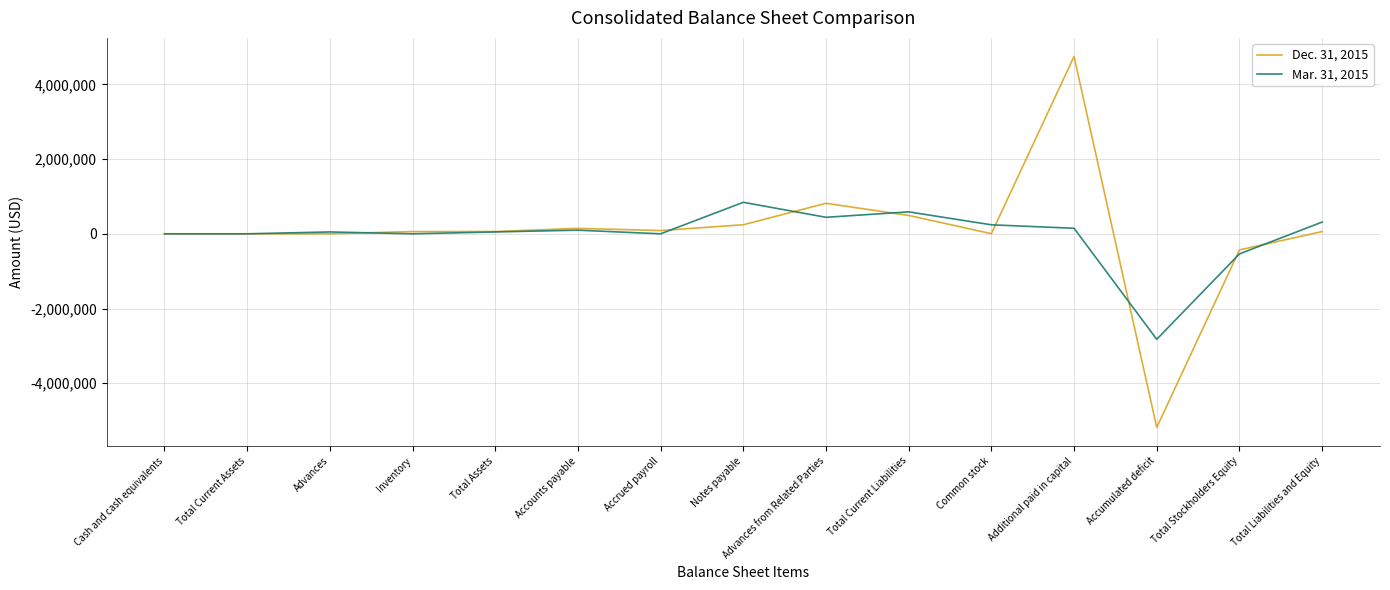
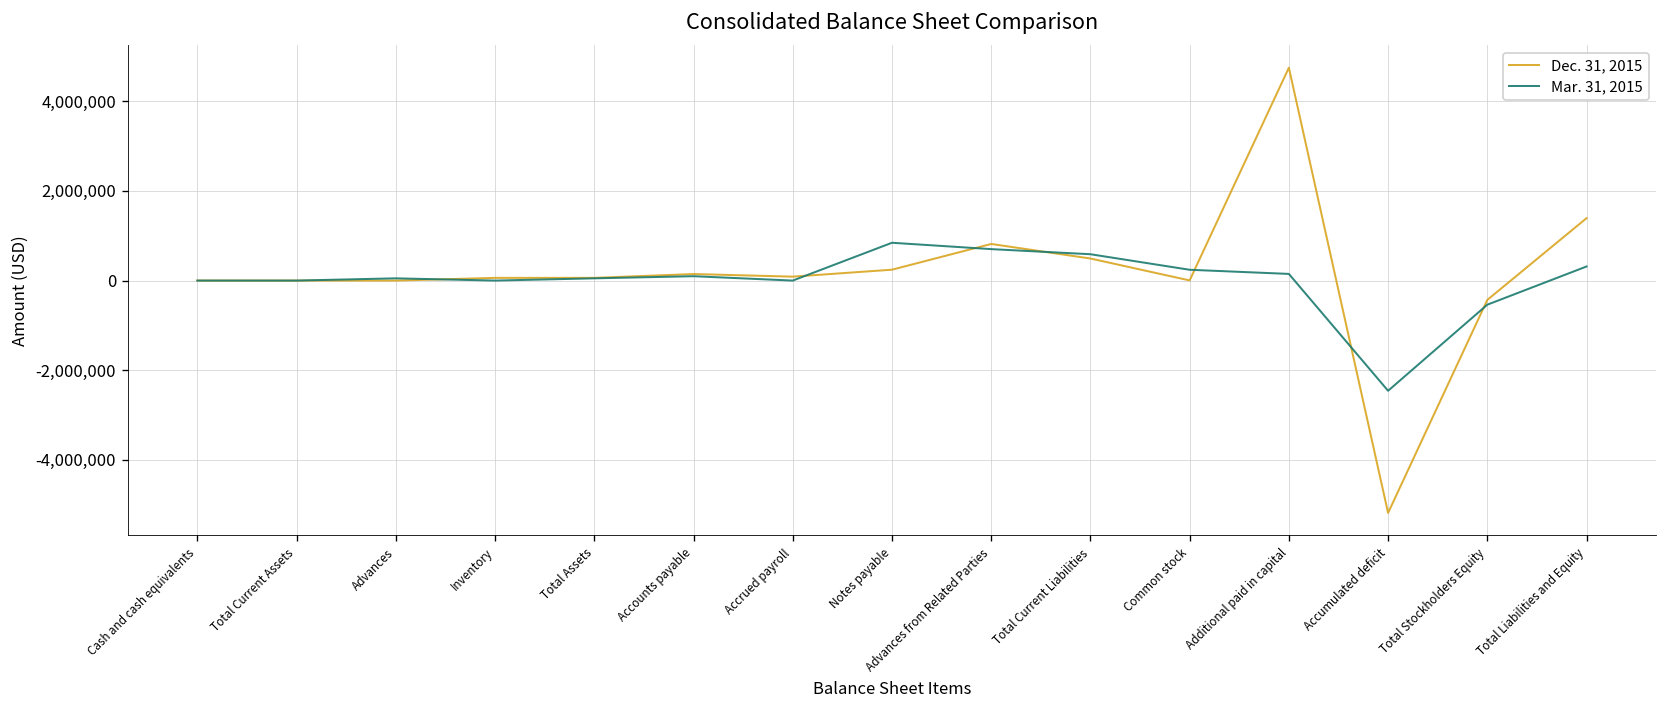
  {
    "Dec. 31, 2015": {
      "Accrued payroll": "100,000",
      "Notes payable": "200,000",
      "Advances from Related Parties": "800,000",
      "Total Current Liabilities": "500,000",
      "Common stock": "0",
      "Additional paid in capital": "4,700,000",
      "Accumulated deficit": "-5,200,000",
      "Total Stockholders Equity": "-400,000",
-     "Total Liabilities and Equity": "100,000"
+     "Total Liabilities and Equity": "1,400,000"
    },
    "Mar. 31, 2015": {
      "Accrued payroll": "0",
      "Notes payable": "800,000",
-     "Advances from Related Parties": "400,000",
+     "Advances from Related Parties": "700,000",
      "Total Current Liabilities": "600,000",
      "Common stock": "200,000",
      "Additional paid in capital": "100,000",
-     "Accumulated deficit": "-2,800,000",
+     "Accumulated deficit": "-2,500,000",
      "Total Stockholders Equity": "-500,000",
      "Total Liabilities and Equity": "300,000"
    }
  }
